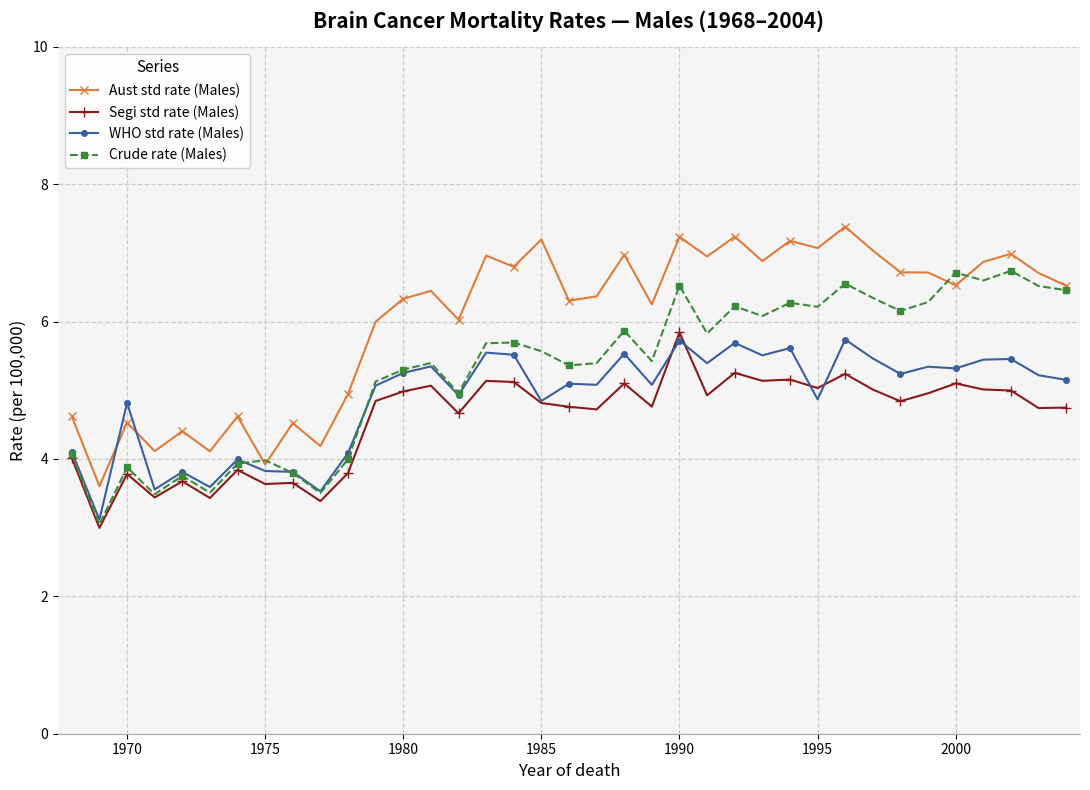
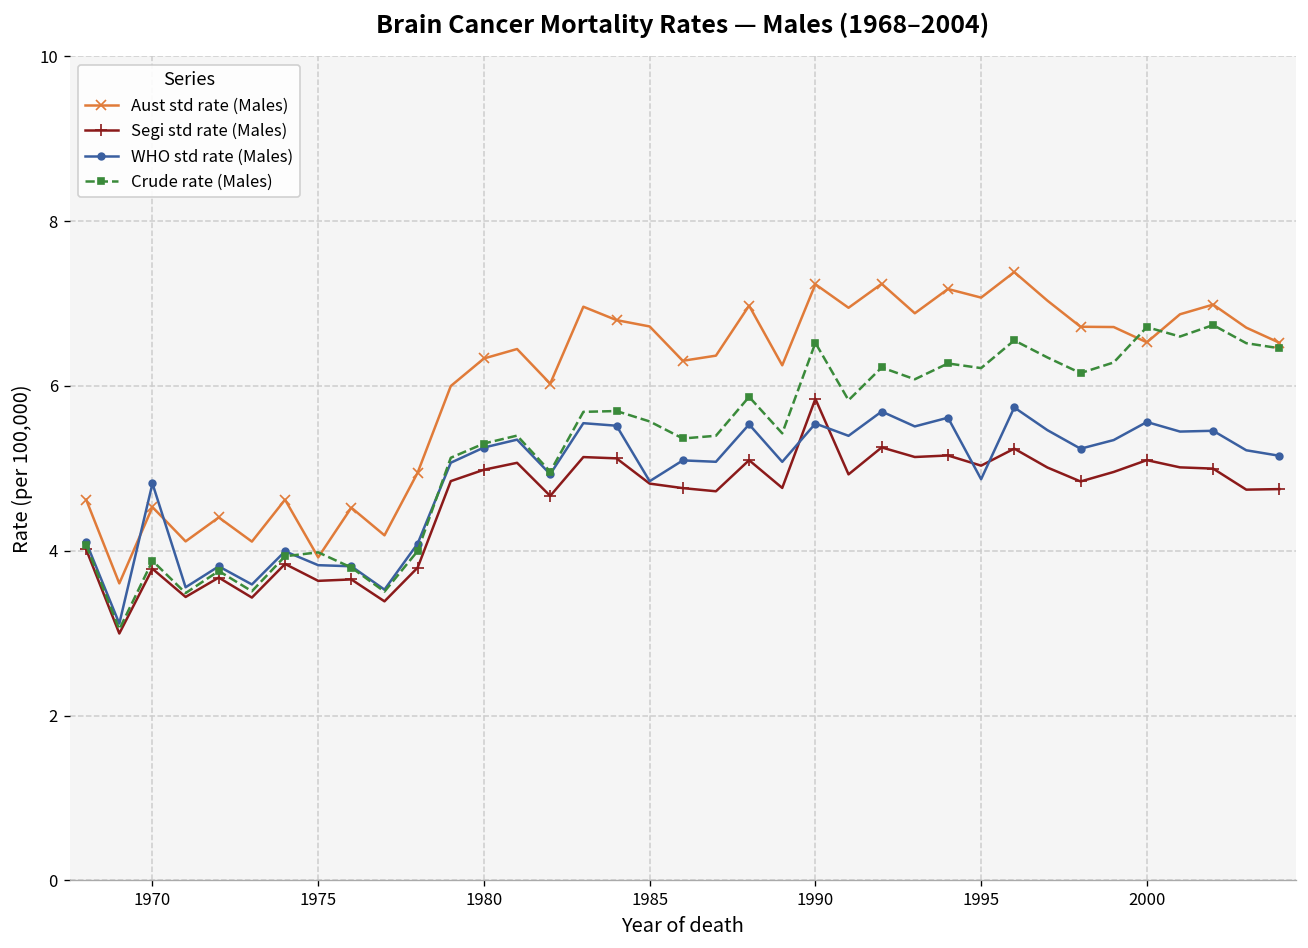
  {
    "Aust std rate (Males)": {
      "1970": 4.5,
      "1975": 3.9,
      "1980": 6.3,
-     "1985": 7.2,
+     "1985": 6.7,
      "1990": 7.2,
      "1995": 7.1,
      "2000": 6.5
    },
    "Segi std rate (Males)": {
      "1970": 3.8,
      "1975": 3.6,
      "1980": 5.0,
      "1990": 5.8,
      "1995": 5.0,
      "2000": 5.1
    },
    "WHO std rate (Males)": {
      "1970": 4.8,
      "1975": 3.8,
      "1980": 5.3,
-     "1990": 5.7,
+     "1990": 5.5,
      "1995": 4.9,
-     "2000": 5.3
+     "2000": 5.6
    },
    "Crude rate (Males)": {
      "1970": 3.9,
      "1975": 4.0,
      "1980": 5.3,
      "1985": 5.6,
      "1990": 6.5,
      "1995": 6.2,
      "2000": 6.7
    }
  }
